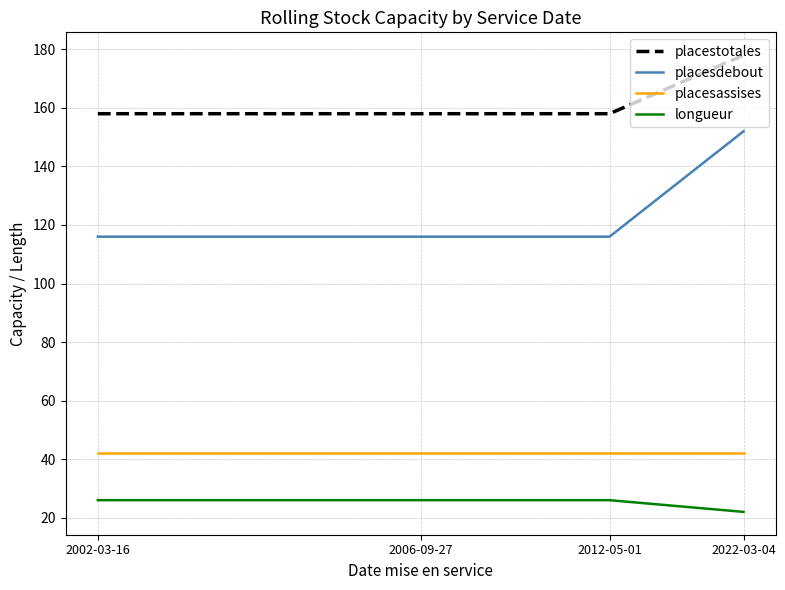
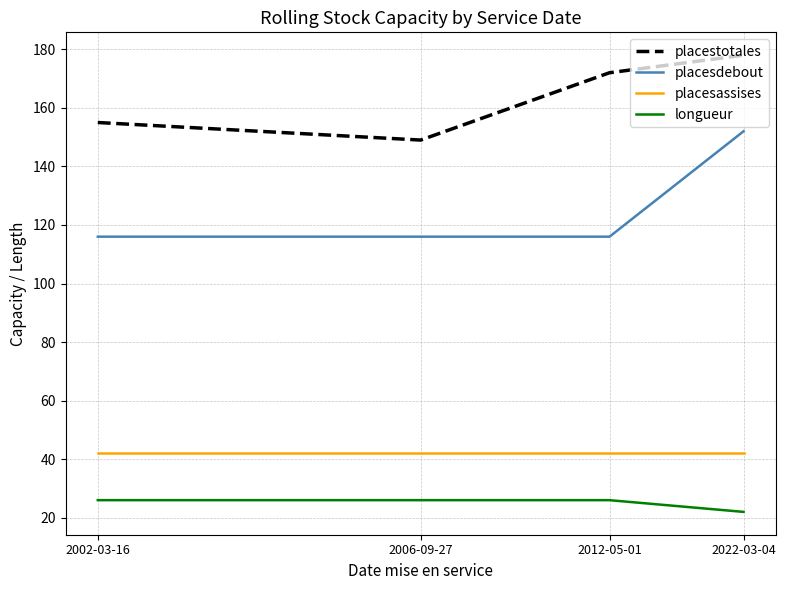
  {
    "placestotales": {
-     "2002-03-16": 158,
-     "2006-09-27": 158,
-     "2012-05-01": 158
+     "2002-03-16": 155,
+     "2006-09-27": 149,
+     "2012-05-01": 172
    },
    "placesdebout": {
      "2002-03-16": 116,
      "2006-09-27": 116,
      "2012-05-01": 116,
      "2022-03-04": 152
    },
    "placesassises": {
      "2002-03-16": 42,
      "2006-09-27": 42,
      "2012-05-01": 42,
      "2022-03-04": 42
    },
    "longueur": {
      "2002-03-16": 26,
      "2006-09-27": 26,
      "2012-05-01": 26,
      "2022-03-04": 22
    }
  }
